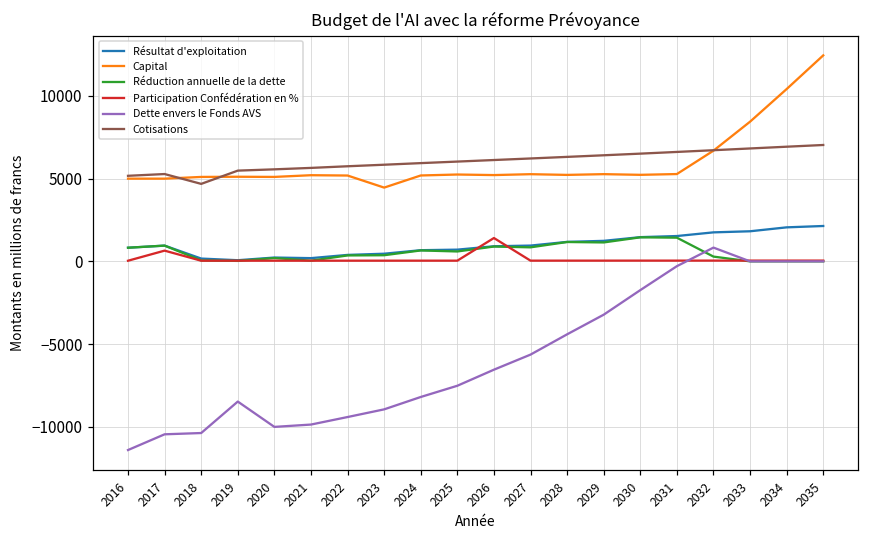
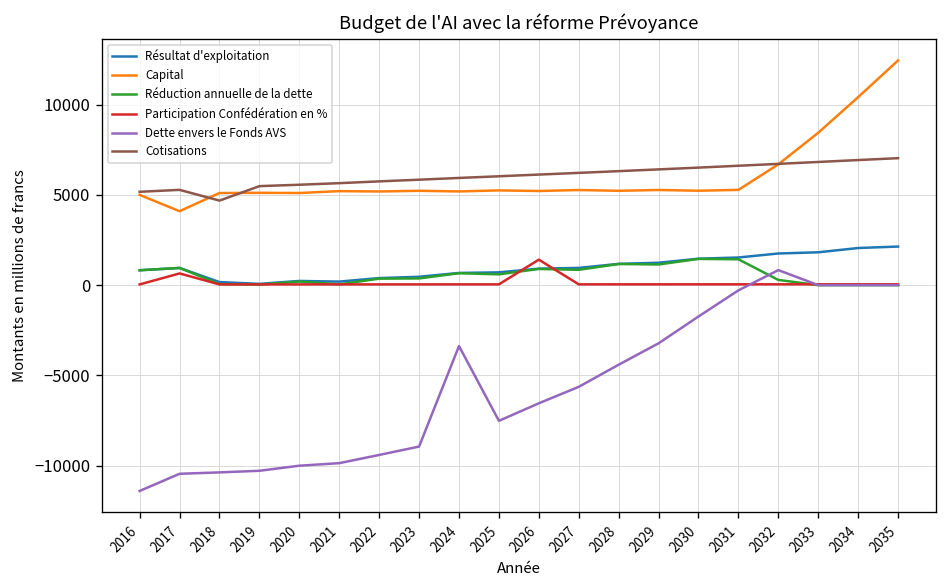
  {
    "Résultat d'exploitation": {
      "2032": 1800,
      "2033": 1800,
      "2034": 2100,
      "2035": 2100
    },
    "Capital": {
      "2016": 5000,
-     "2017": 5000,
+     "2017": 4100,
      "2018": 5100,
      "2019": 5100,
      "2020": 5100,
      "2021": 5200,
      "2022": 5200,
-     "2023": 4500,
+     "2023": 5200,
      "2024": 5200,
      "2025": 5300,
      "2026": 5200,
      "2027": 5300,
      "2028": 5200,
      "2029": 5300,
      "2030": 5200,
      "2031": 5300,
      "2033": 8400,
      "2034": 10400,
      "2035": 12500
    },
    "Réduction annuelle de la dette": {
      "2032": 300
    },
    "Participation Confédération en %": {
      "2016": 0,
      "2017": 600,
      "2022": 0,
      "2023": 0,
      "2024": 0,
      "2025": 0,
      "2026": 1400,
      "2027": 0,
      "2028": 0,
      "2029": 0,
      "2030": 0,
      "2031": 0,
      "2032": 0
    },
    "Dette envers le Fonds AVS": {
      "2016": -11400,
      "2017": -10500,
      "2018": -10400,
-     "2019": -8500,
+     "2019": -10300,
      "2020": -10000,
      "2021": -9900,
      "2022": -9400,
      "2023": -8900,
-     "2024": -8200,
+     "2024": -3400,
      "2025": -7500,
      "2026": -6500,
      "2027": -5600,
      "2028": -4400,
      "2029": -3200,
      "2030": -1700,
      "2031": -300,
      "2032": 800
    },
    "Cotisations": {
      "2016": 5200,
      "2017": 5300,
      "2018": 4700,
      "2019": 5500,
      "2020": 5600,
      "2021": 5700,
      "2022": 5700,
      "2023": 5800,
      "2024": 5900,
      "2025": 6000,
      "2026": 6100,
      "2027": 6200,
      "2028": 6300,
      "2029": 6400,
      "2030": 6500,
      "2031": 6600,
      "2033": 6800,
      "2034": 6900,
      "2035": 7000
    }
  }
